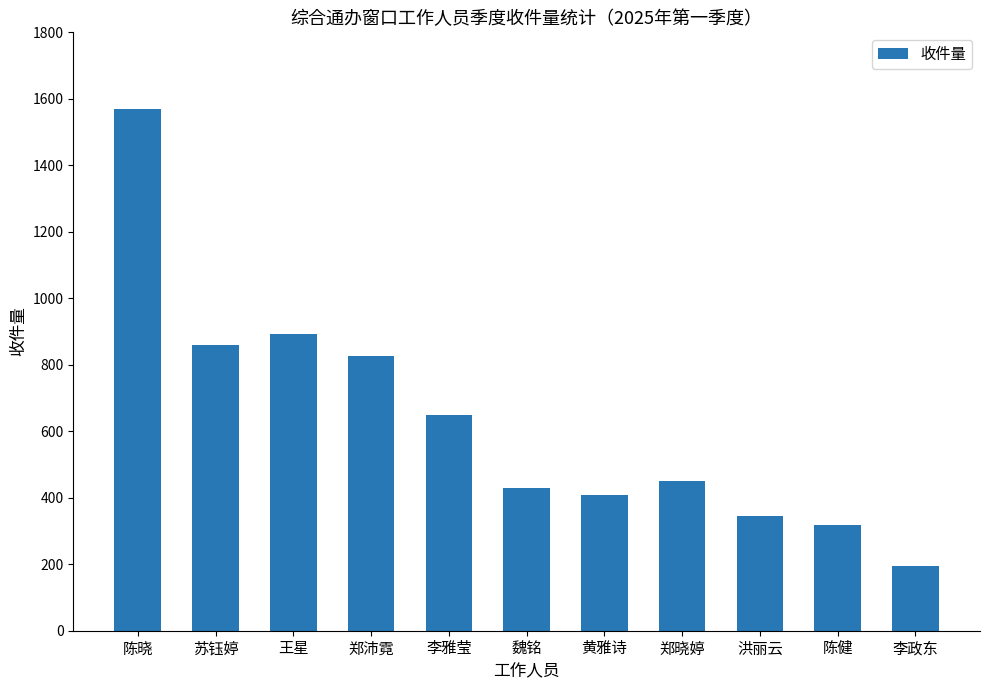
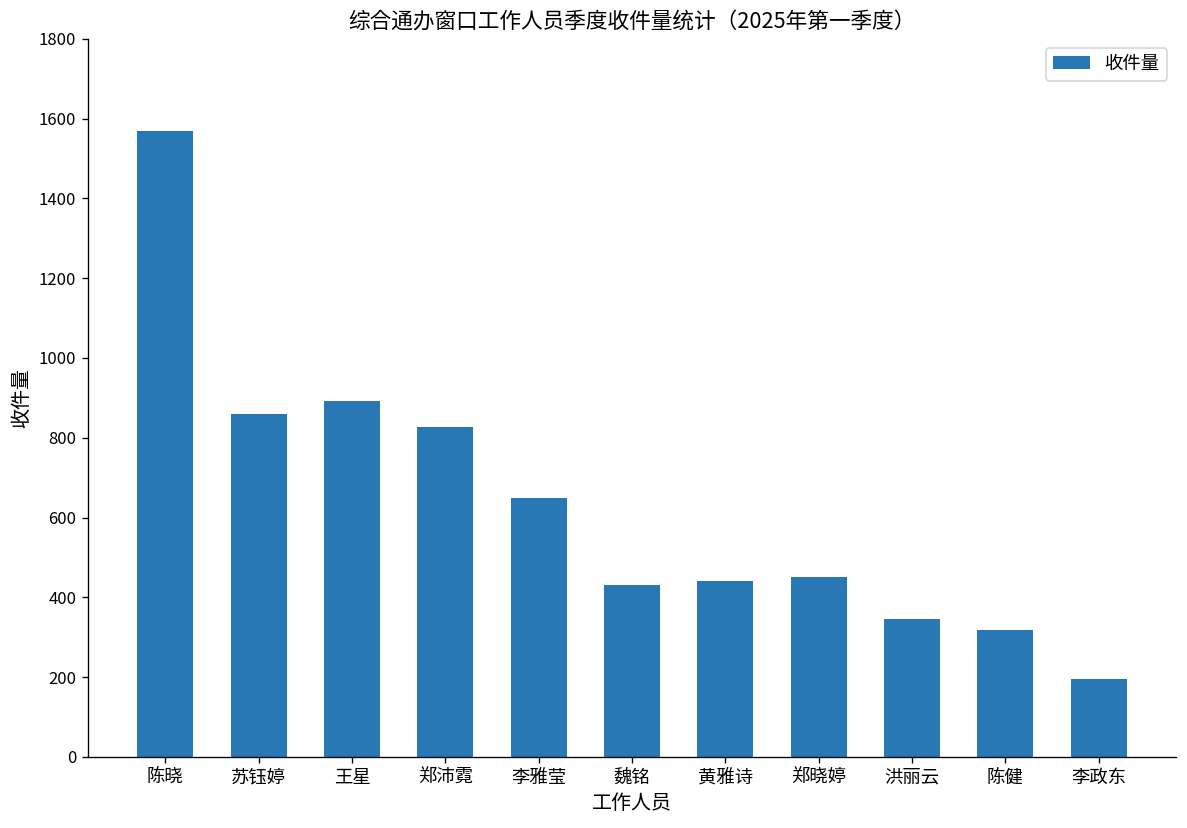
  {
    "陈晓": 1570,
    "苏钰婷": 860,
    "王星": 890,
    "郑沛霓": 830,
    "李雅莹": 650,
    "魏铭": 430,
-   "黄雅诗": 410,
+   "黄雅诗": 440,
    "郑晓婷": 450,
    "洪丽云": 350,
    "陈健": 320,
    "李政东": 190
  }
